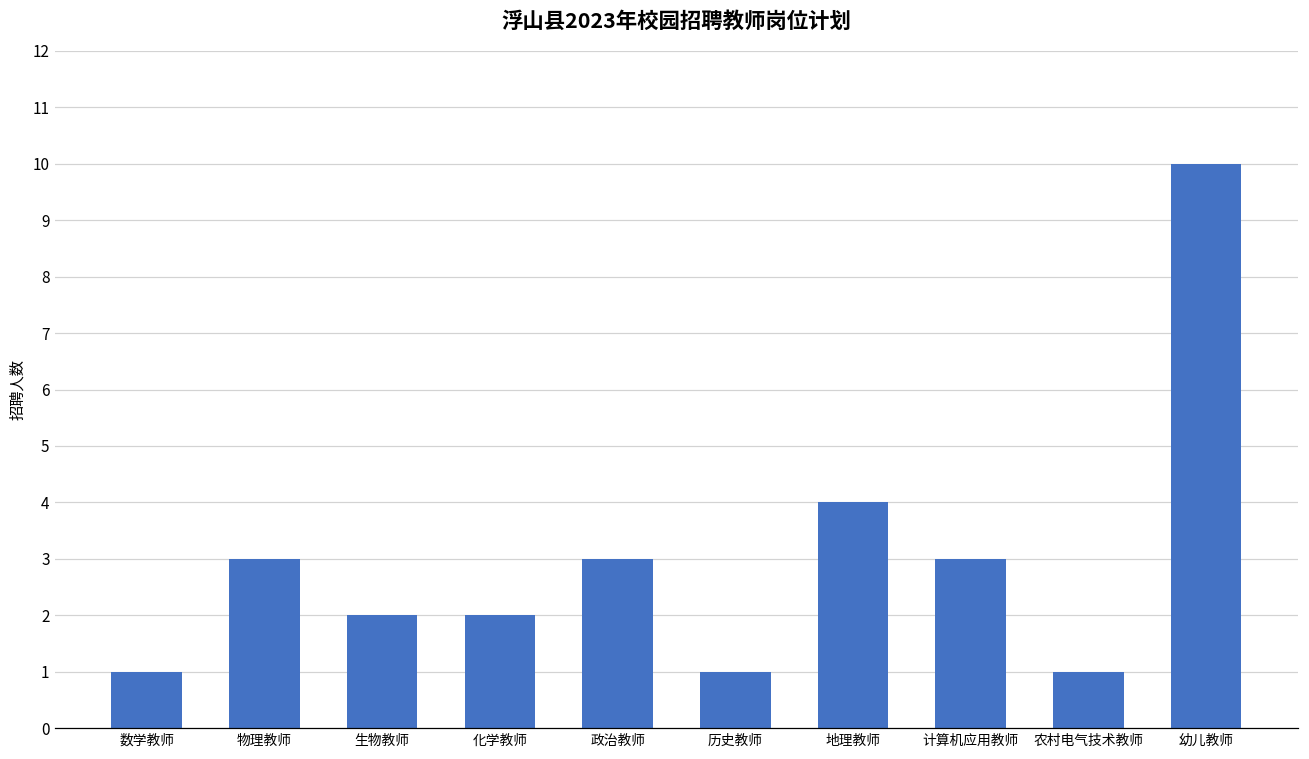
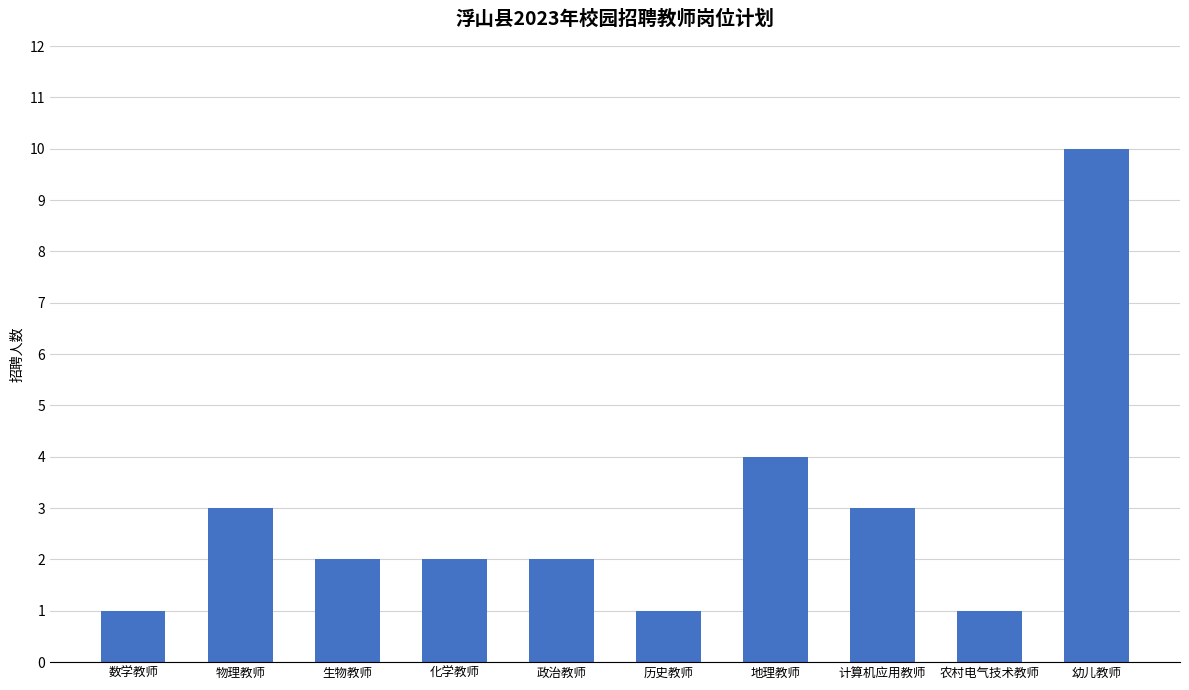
  {
    "数学教师": 1,
    "物理教师": 3,
    "生物教师": 2,
    "化学教师": 2,
-   "政治教师": 3,
+   "政治教师": 2,
    "历史教师": 1,
    "地理教师": 4,
    "计算机应用教师": 3,
    "农村电气技术教师": 1,
    "幼儿教师": 10
  }
